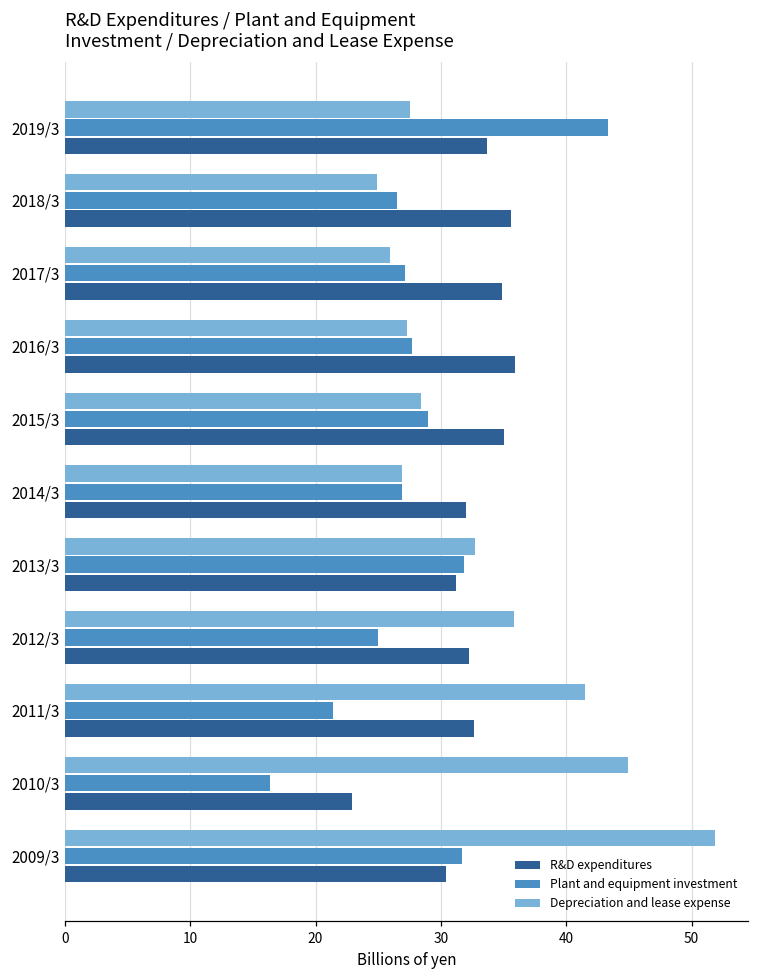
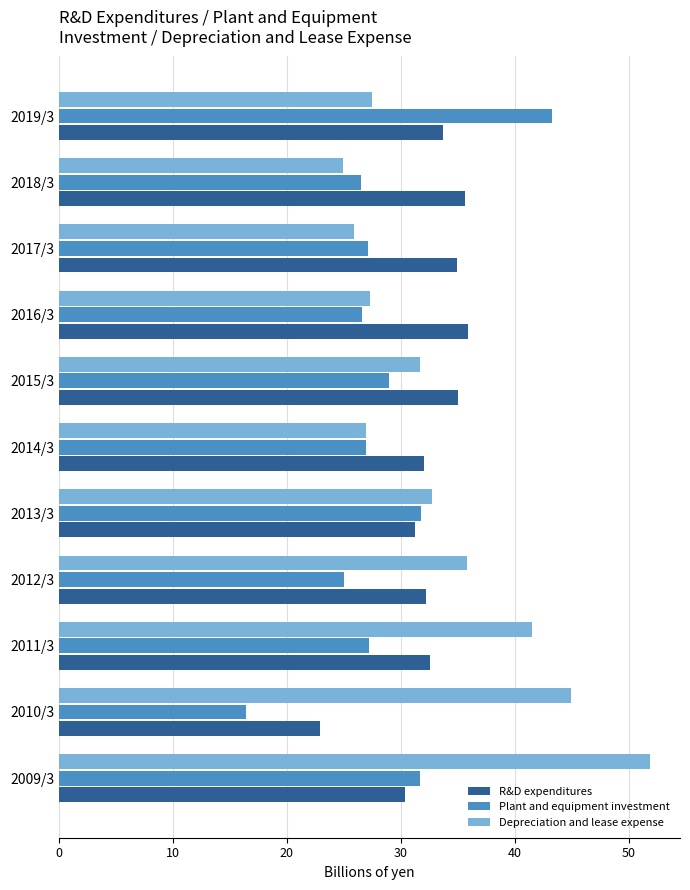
  {
    "R&D expenditures": {
      "2019/3": 33.7,
      "2018/3": 35.6,
      "2017/3": 34.9,
      "2016/3": 35.9,
      "2015/3": 35.0,
      "2014/3": 32.0,
      "2013/3": 31.2,
      "2012/3": 32.2,
      "2011/3": 32.6,
      "2010/3": 22.9,
      "2009/3": 30.4
    },
    "Plant and equipment investment": {
      "2019/3": 43.3,
      "2018/3": 26.5,
      "2017/3": 27.1,
-     "2016/3": 27.7,
+     "2016/3": 26.6,
      "2015/3": 29.0,
      "2014/3": 26.9,
      "2013/3": 31.8,
      "2012/3": 25.0,
-     "2011/3": 21.4,
+     "2011/3": 27.2,
      "2010/3": 16.4,
      "2009/3": 31.7
    },
    "Depreciation and lease expense": {
      "2019/3": 27.5,
      "2018/3": 24.9,
      "2017/3": 25.9,
      "2016/3": 27.3,
-     "2015/3": 28.4,
+     "2015/3": 31.7,
      "2014/3": 26.9,
      "2013/3": 32.7,
      "2012/3": 35.8,
      "2011/3": 41.5,
      "2010/3": 44.9,
      "2009/3": 51.9
    }
  }
